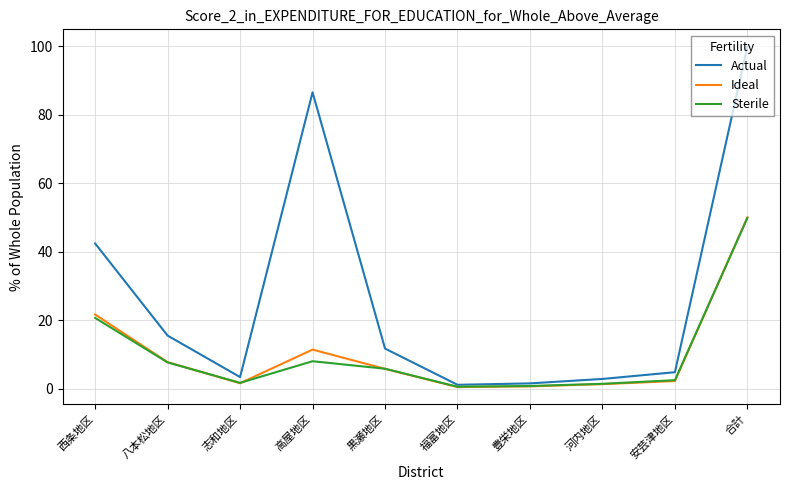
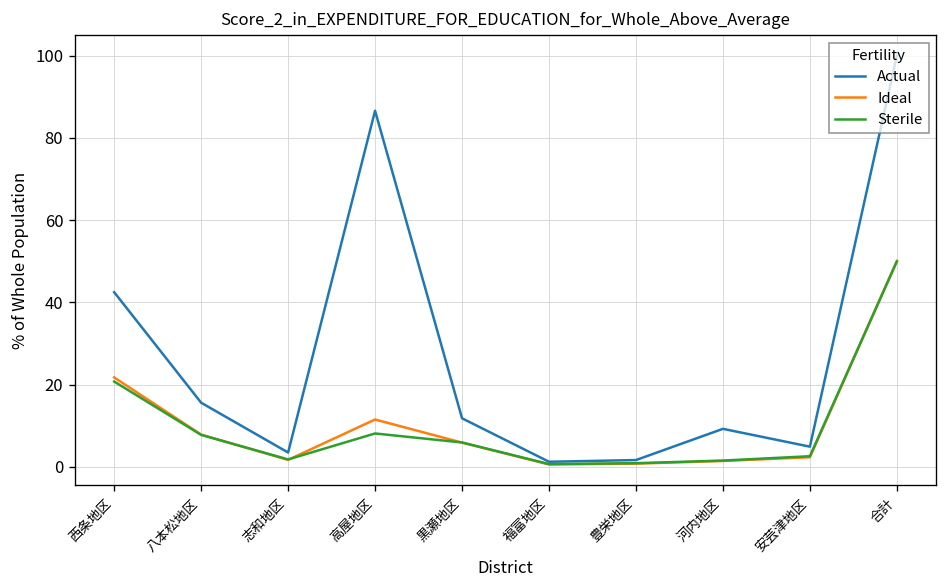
  {
    "Actual": {
      "西条地区": 42,
      "八本松地区": 16,
      "志和地区": 3,
      "高屋地区": 87,
      "黒瀬地区": 12,
      "豊栄地区": 2,
-     "河内地区": 3,
+     "河内地区": 9,
      "安芸津地区": 5
    },
    "Ideal": {
      "西条地区": 22,
      "高屋地区": 12
    },
    "Sterile": {
      "西条地区": 21,
      "高屋地区": 8
    }
  }
